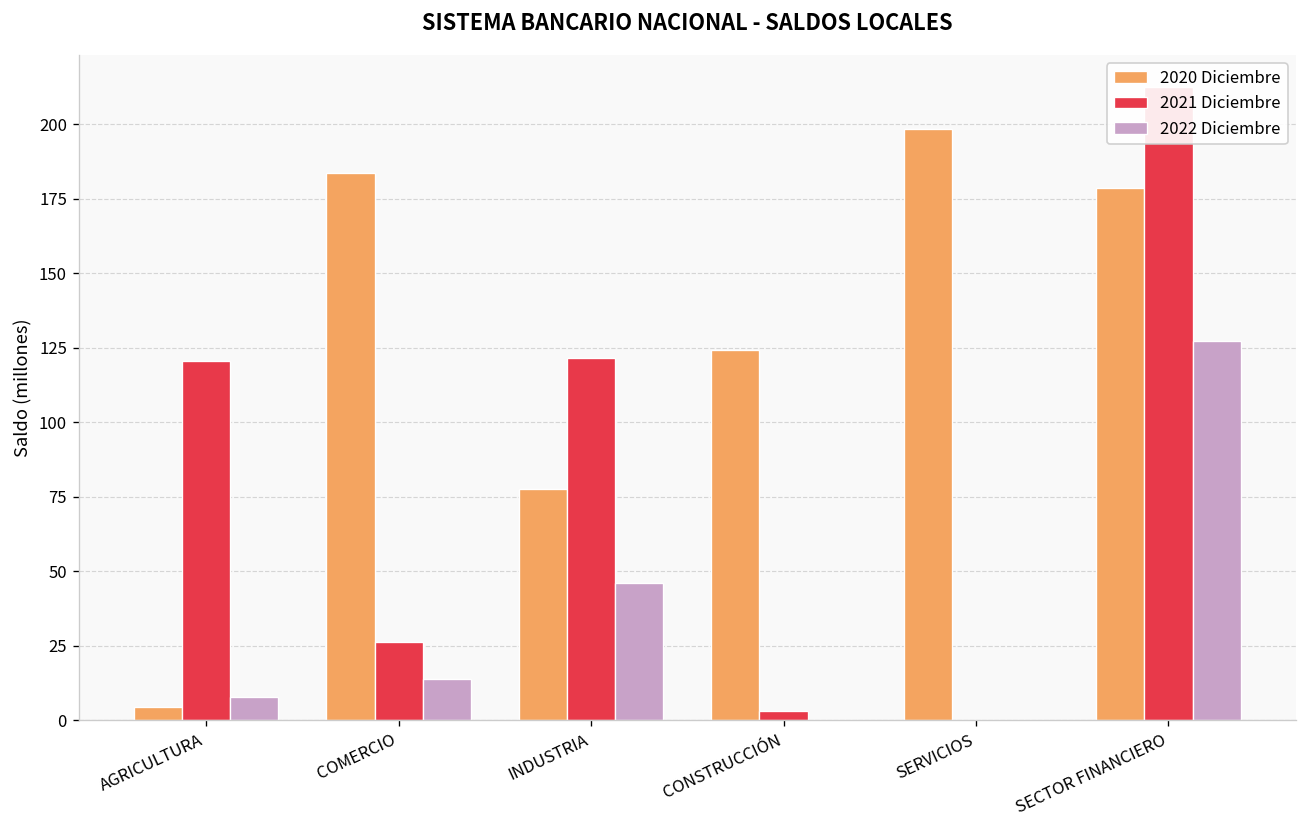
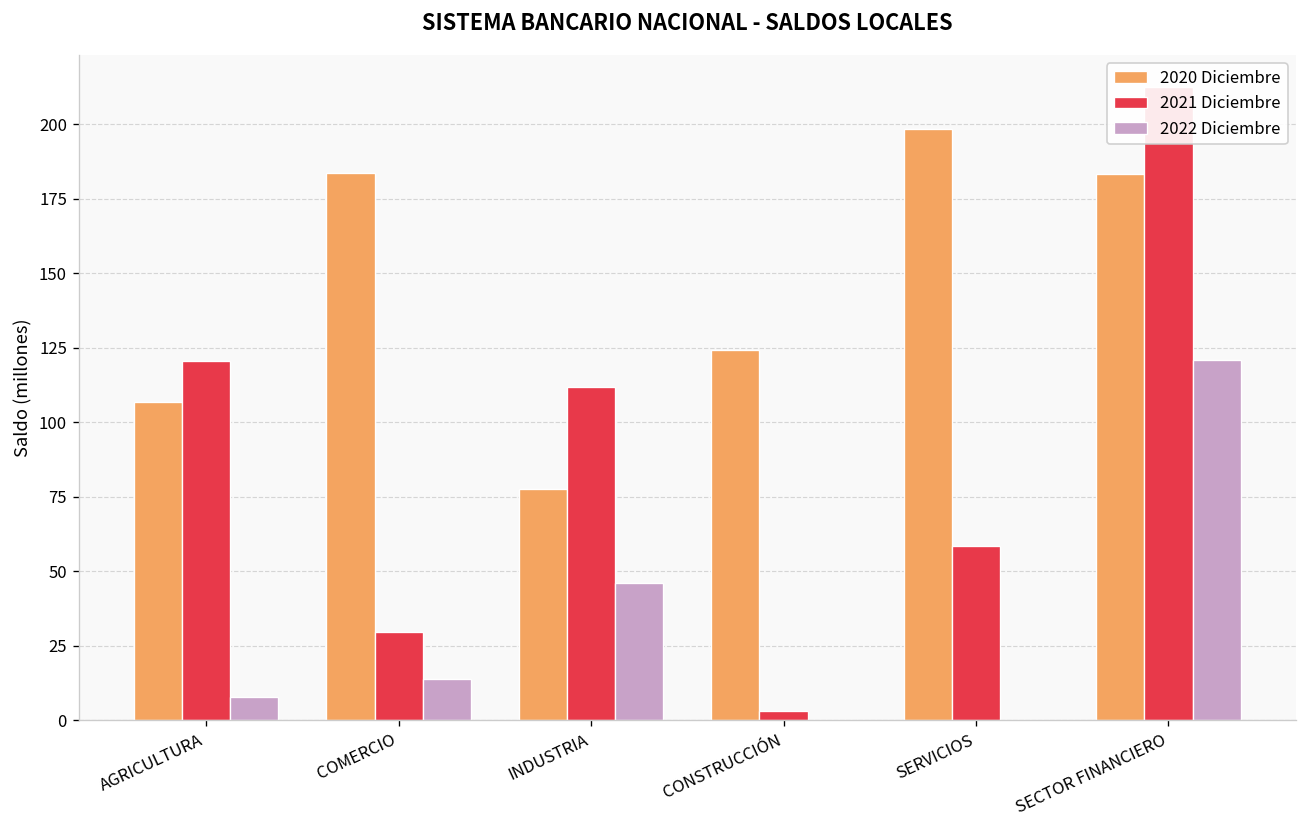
  {
    "2020 Diciembre": {
-     "AGRICULTURA": 4,
+     "AGRICULTURA": 107,
      "COMERCIO": 184,
      "INDUSTRIA": 78,
      "CONSTRUCCIÓN": 124,
      "SERVICIOS": 198,
-     "SECTOR FINANCIERO": 178
+     "SECTOR FINANCIERO": 183
    },
    "2021 Diciembre": {
      "AGRICULTURA": 121,
-     "COMERCIO": 26,
-     "INDUSTRIA": 122,
+     "COMERCIO": 30,
+     "INDUSTRIA": 112,
      "CONSTRUCCIÓN": 3,
-     "SERVICIOS": 0
+     "SERVICIOS": 58
    },
    "2022 Diciembre": {
      "AGRICULTURA": 8,
      "COMERCIO": 14,
      "INDUSTRIA": 46,
      "CONSTRUCCIÓN": 0,
      "SERVICIOS": 0,
-     "SECTOR FINANCIERO": 127
+     "SECTOR FINANCIERO": 121
    }
  }
